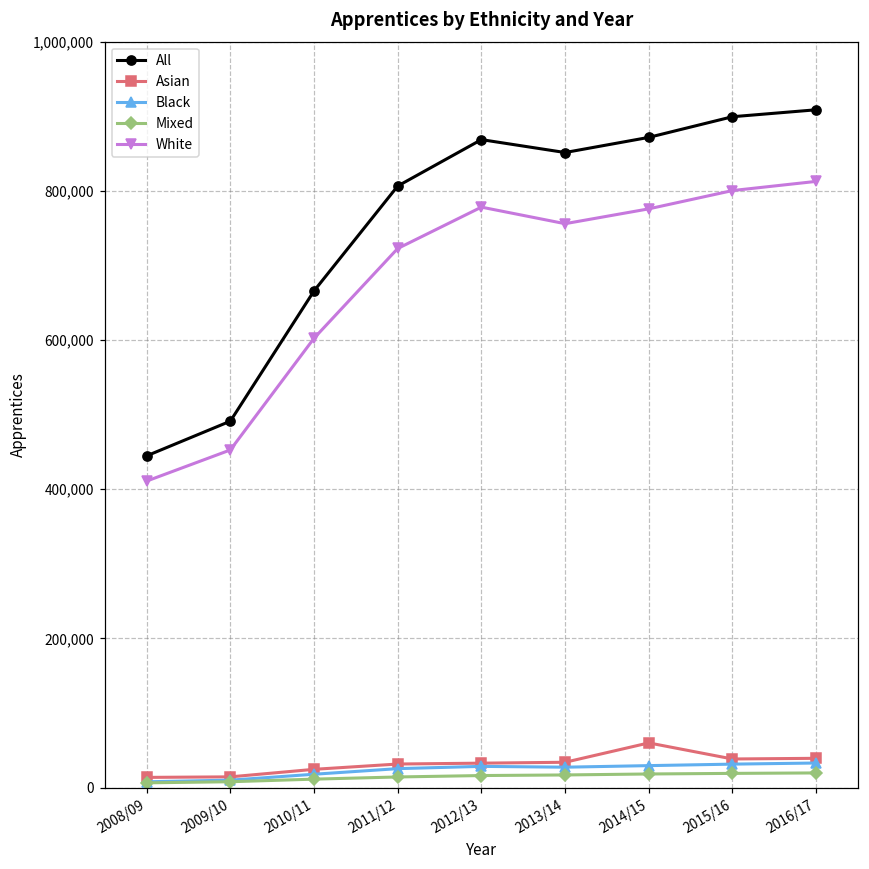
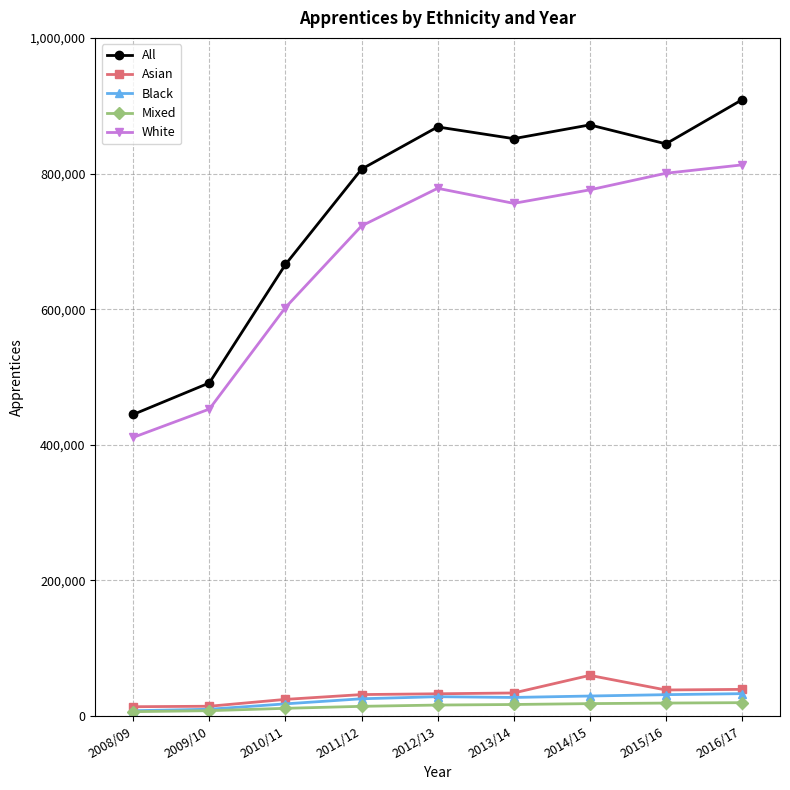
  {
    "All": {
      "2008/09": "440,000",
      "2009/10": "490,000",
      "2010/11": "670,000",
      "2011/12": "810,000",
      "2012/13": "870,000",
      "2013/14": "850,000",
      "2014/15": "870,000",
-     "2015/16": "900,000",
+     "2015/16": "840,000",
      "2016/17": "910,000"
    },
    "Asian": {
      "2008/09": "10,000",
      "2009/10": "10,000",
      "2010/11": "20,000",
      "2011/12": "30,000",
      "2012/13": "30,000",
      "2013/14": "30,000",
      "2014/15": "60,000",
      "2015/16": "40,000",
      "2016/17": "40,000"
    },
    "Black": {
      "2010/11": "20,000",
      "2011/12": "30,000",
      "2012/13": "30,000",
      "2013/14": "30,000",
      "2014/15": "30,000",
      "2015/16": "30,000",
      "2016/17": "30,000"
    },
    "Mixed": {
      "2010/11": "10,000",
      "2011/12": "10,000",
      "2012/13": "20,000",
      "2013/14": "20,000",
      "2014/15": "20,000",
      "2015/16": "20,000",
      "2016/17": "20,000"
    },
    "White": {
      "2008/09": "410,000",
      "2009/10": "450,000",
      "2010/11": "600,000",
      "2011/12": "720,000",
      "2012/13": "780,000",
      "2013/14": "760,000",
      "2014/15": "780,000",
      "2015/16": "800,000",
      "2016/17": "810,000"
    }
  }
